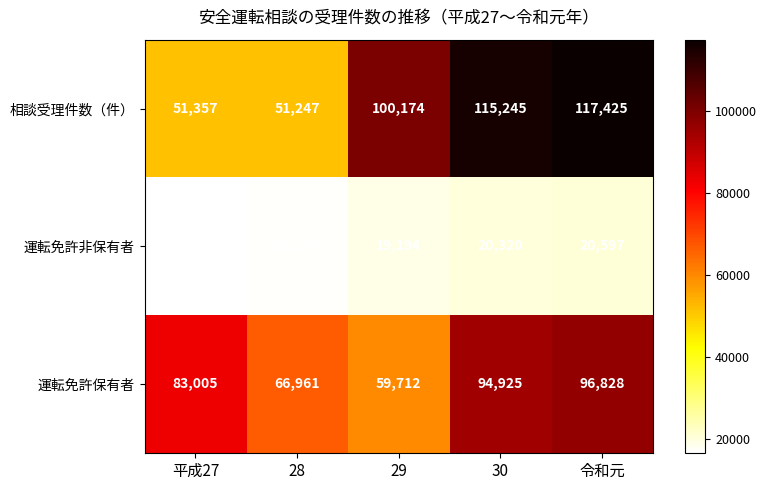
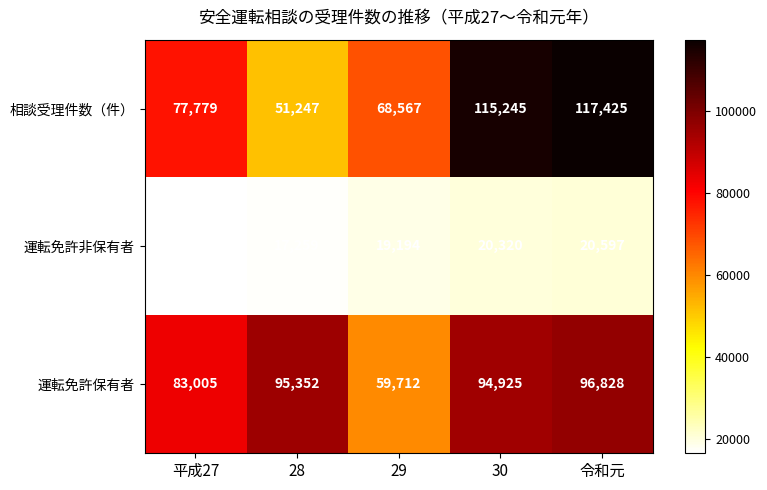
  {
    "相談受理件数（件）": {
-     "平成27": "51,357",
+     "平成27": "77,779",
      "28": "51,247",
-     "29": "100,174",
+     "29": "68,567",
      "30": "115,245",
      "令和元": "117,425"
    },
    "運転免許保有者": {
      "平成27": "83,005",
-     "28": "66,961",
+     "28": "95,352",
      "29": "59,712",
      "30": "94,925",
      "令和元": "96,828"
    }
  }
